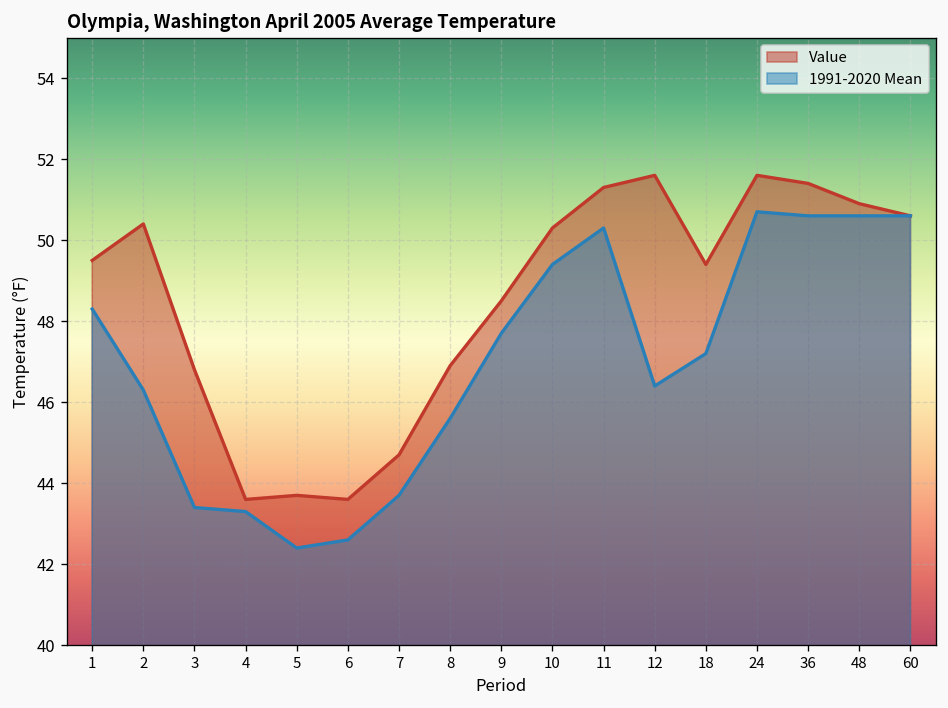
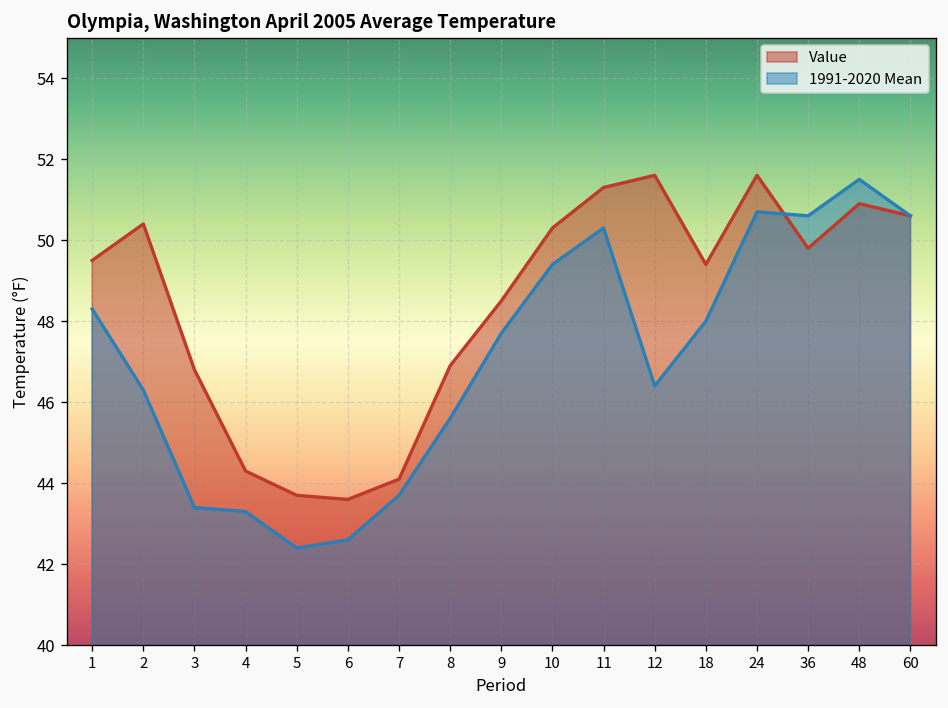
  {
    "Value": {
      "1": 49.5,
      "2": 50.4,
      "3": 46.8,
-     "4": 43.6,
+     "4": 44.3,
      "5": 43.7,
      "6": 43.6,
-     "7": 44.7,
+     "7": 44.1,
      "8": 46.9,
      "9": 48.5,
      "10": 50.3,
      "11": 51.3,
      "12": 51.6,
      "18": 49.4,
      "24": 51.6,
-     "36": 51.4,
+     "36": 49.8,
      "48": 50.9
    },
    "1991-2020 Mean": {
      "1": 48.3,
      "2": 46.3,
      "3": 43.4,
      "4": 43.3,
      "5": 42.4,
      "6": 42.6,
      "7": 43.7,
      "8": 45.6,
      "9": 47.7,
      "10": 49.4,
      "11": 50.3,
      "12": 46.4,
-     "18": 47.2,
+     "18": 48.0,
      "24": 50.7,
      "36": 50.6,
-     "48": 50.6
+     "48": 51.5
    }
  }
